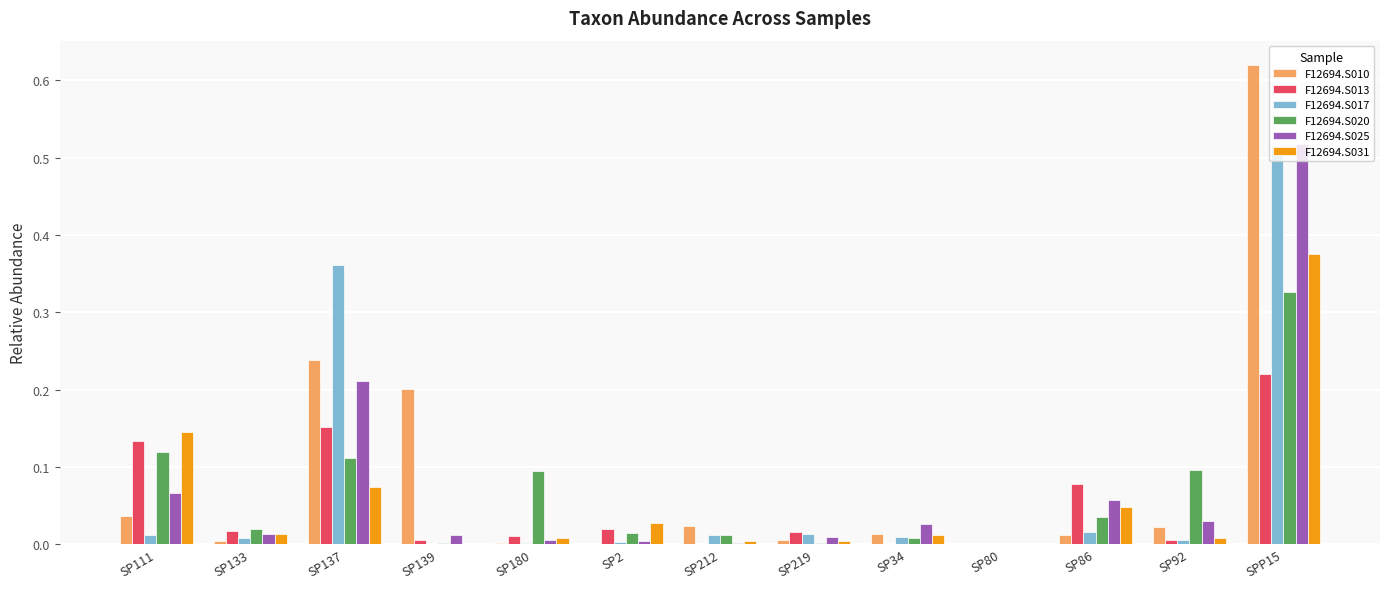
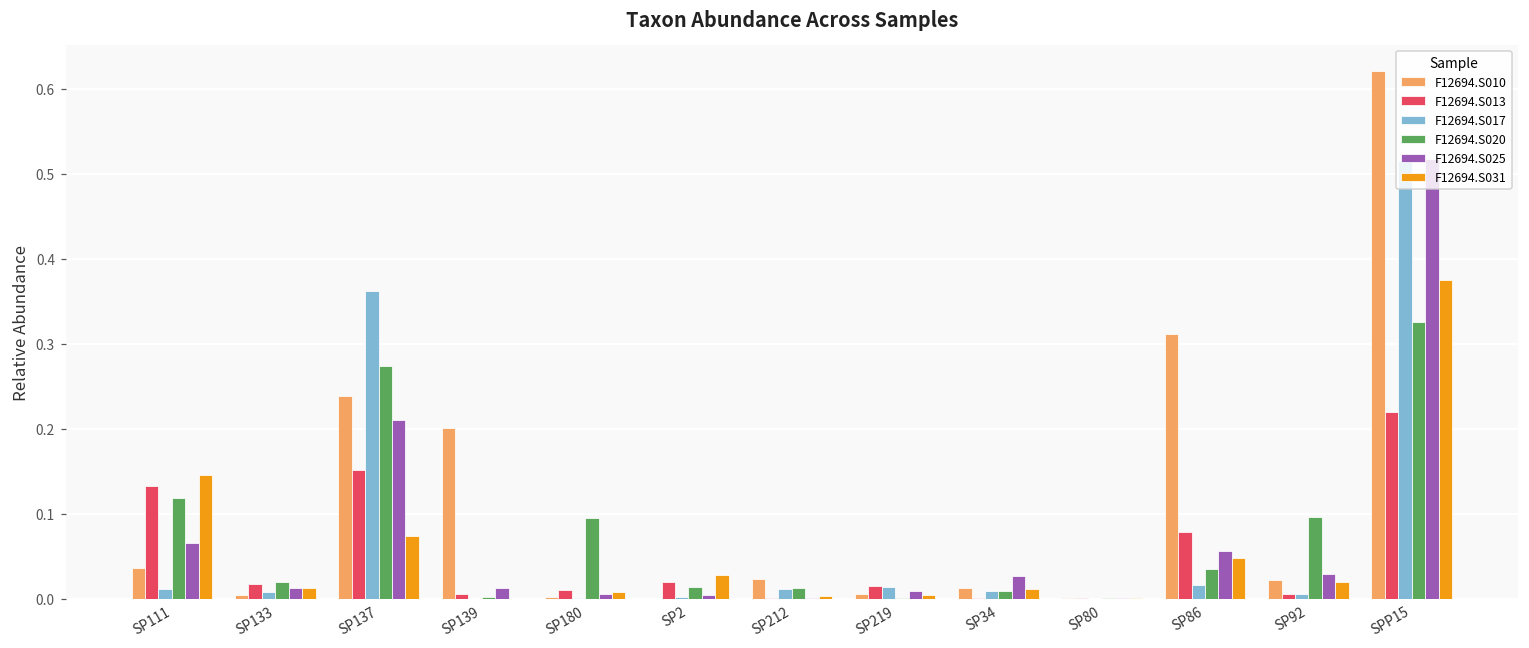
  {
    "F12694.S010": {
      "SP111": 0.04,
      "SP133": 0.00,
      "SP137": 0.24,
      "SP139": 0.20,
      "SP212": 0.02,
      "SP219": 0.01,
      "SP34": 0.01,
-     "SP86": 0.01,
+     "SP86": 0.31,
      "SP92": 0.02,
      "SPP15": 0.62
    },
    "F12694.S013": {
      "SP111": 0.13,
      "SP133": 0.02,
      "SP137": 0.15,
      "SP139": 0.01,
      "SP180": 0.01,
      "SP2": 0.02,
      "SP219": 0.02,
      "SP86": 0.08,
      "SP92": 0.01,
      "SPP15": 0.22
    },
    "F12694.S017": {
      "SP111": 0.01,
      "SP133": 0.01,
      "SP137": 0.36,
      "SP212": 0.01,
      "SP219": 0.01,
      "SP34": 0.01,
      "SP86": 0.02,
      "SP92": 0.01
    },
    "F12694.S020": {
      "SP111": 0.12,
      "SP133": 0.02,
-     "SP137": 0.11,
+     "SP137": 0.27,
      "SP180": 0.09,
      "SP2": 0.01,
      "SP212": 0.01,
      "SP34": 0.01,
      "SP86": 0.03,
      "SP92": 0.10,
      "SPP15": 0.33
    },
    "F12694.S025": {
      "SP111": 0.07,
      "SP133": 0.01,
      "SP137": 0.21,
      "SP139": 0.01,
      "SP180": 0.01,
      "SP2": 0.00,
      "SP219": 0.01,
      "SP34": 0.03,
      "SP86": 0.06,
      "SP92": 0.03
    },
    "F12694.S031": {
      "SP111": 0.15,
      "SP133": 0.01,
      "SP137": 0.07,
      "SP180": 0.01,
      "SP2": 0.03,
      "SP212": 0.00,
      "SP219": 0.00,
      "SP34": 0.01,
      "SP86": 0.05,
-     "SP92": 0.01,
+     "SP92": 0.02,
      "SPP15": 0.37
    }
  }
